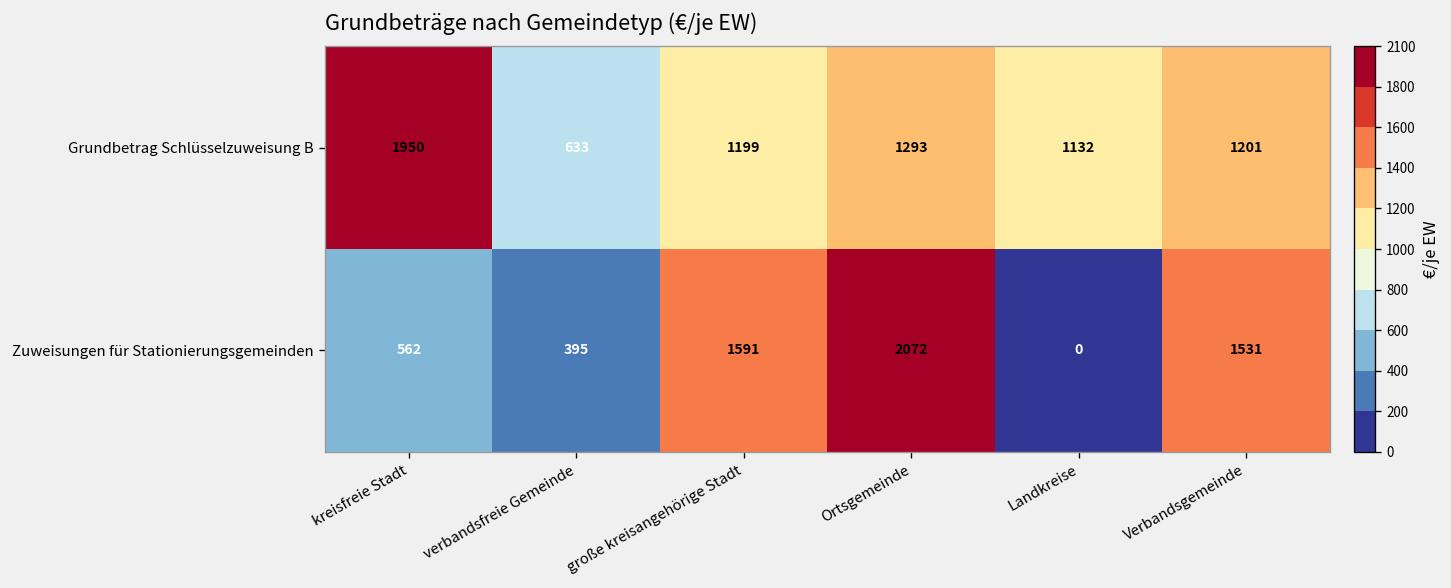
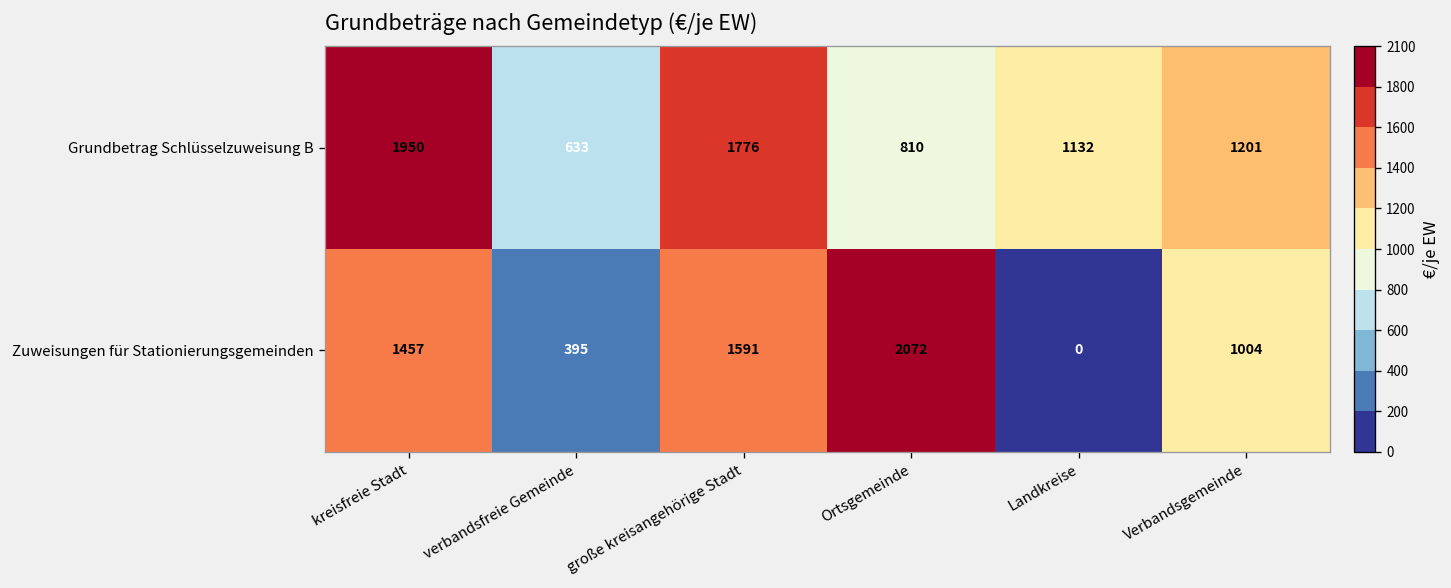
  {
    "Grundbetrag Schlüsselzuweisung B": {
      "kreisfreie Stadt": 1950,
      "verbandsfreie Gemeinde": 633,
-     "große kreisangehörige Stadt": 1199,
-     "Ortsgemeinde": 1293,
+     "große kreisangehörige Stadt": 1776,
+     "Ortsgemeinde": 810,
      "Landkreise": 1132,
      "Verbandsgemeinde": 1201
    },
    "Zuweisungen für Stationierungsgemeinden": {
-     "kreisfreie Stadt": 562,
+     "kreisfreie Stadt": 1457,
      "verbandsfreie Gemeinde": 395,
      "große kreisangehörige Stadt": 1591,
      "Ortsgemeinde": 2072,
      "Landkreise": 0,
-     "Verbandsgemeinde": 1531
+     "Verbandsgemeinde": 1004
    }
  }
